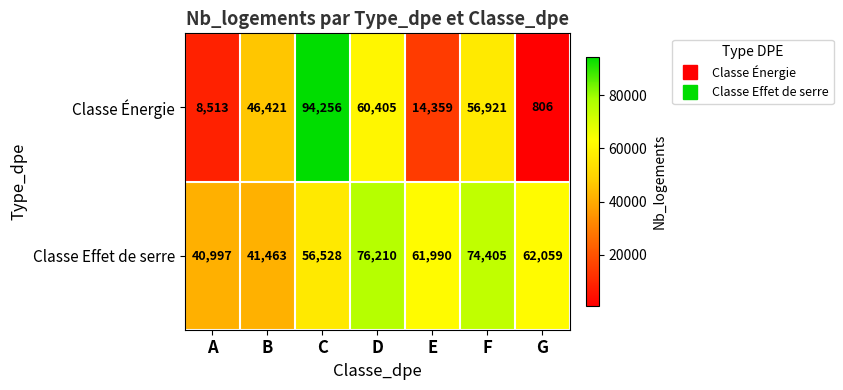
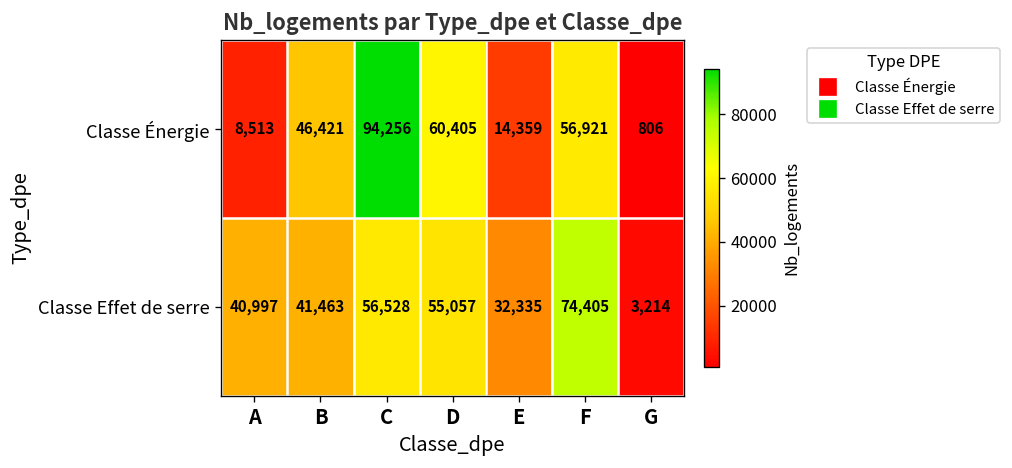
  {
    "Classe Énergie": {
      "A": "8,513",
      "B": "46,421",
      "C": "94,256",
      "D": "60,405",
      "E": "14,359",
      "F": "56,921",
      "G": "806"
    },
    "Classe Effet de serre": {
      "A": "40,997",
      "B": "41,463",
      "C": "56,528",
-     "D": "76,210",
-     "E": "61,990",
+     "D": "55,057",
+     "E": "32,335",
      "F": "74,405",
-     "G": "62,059"
+     "G": "3,214"
    }
  }
